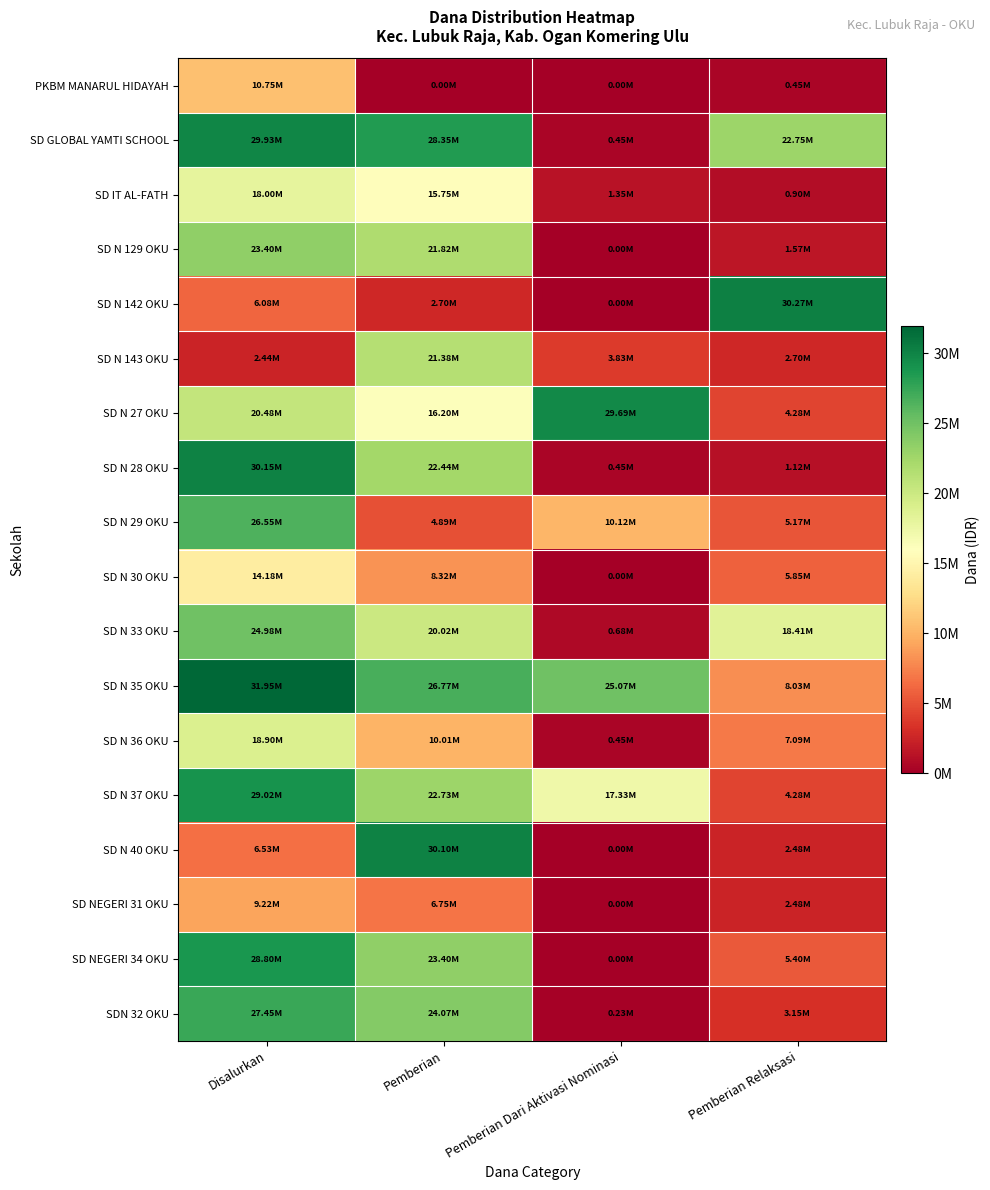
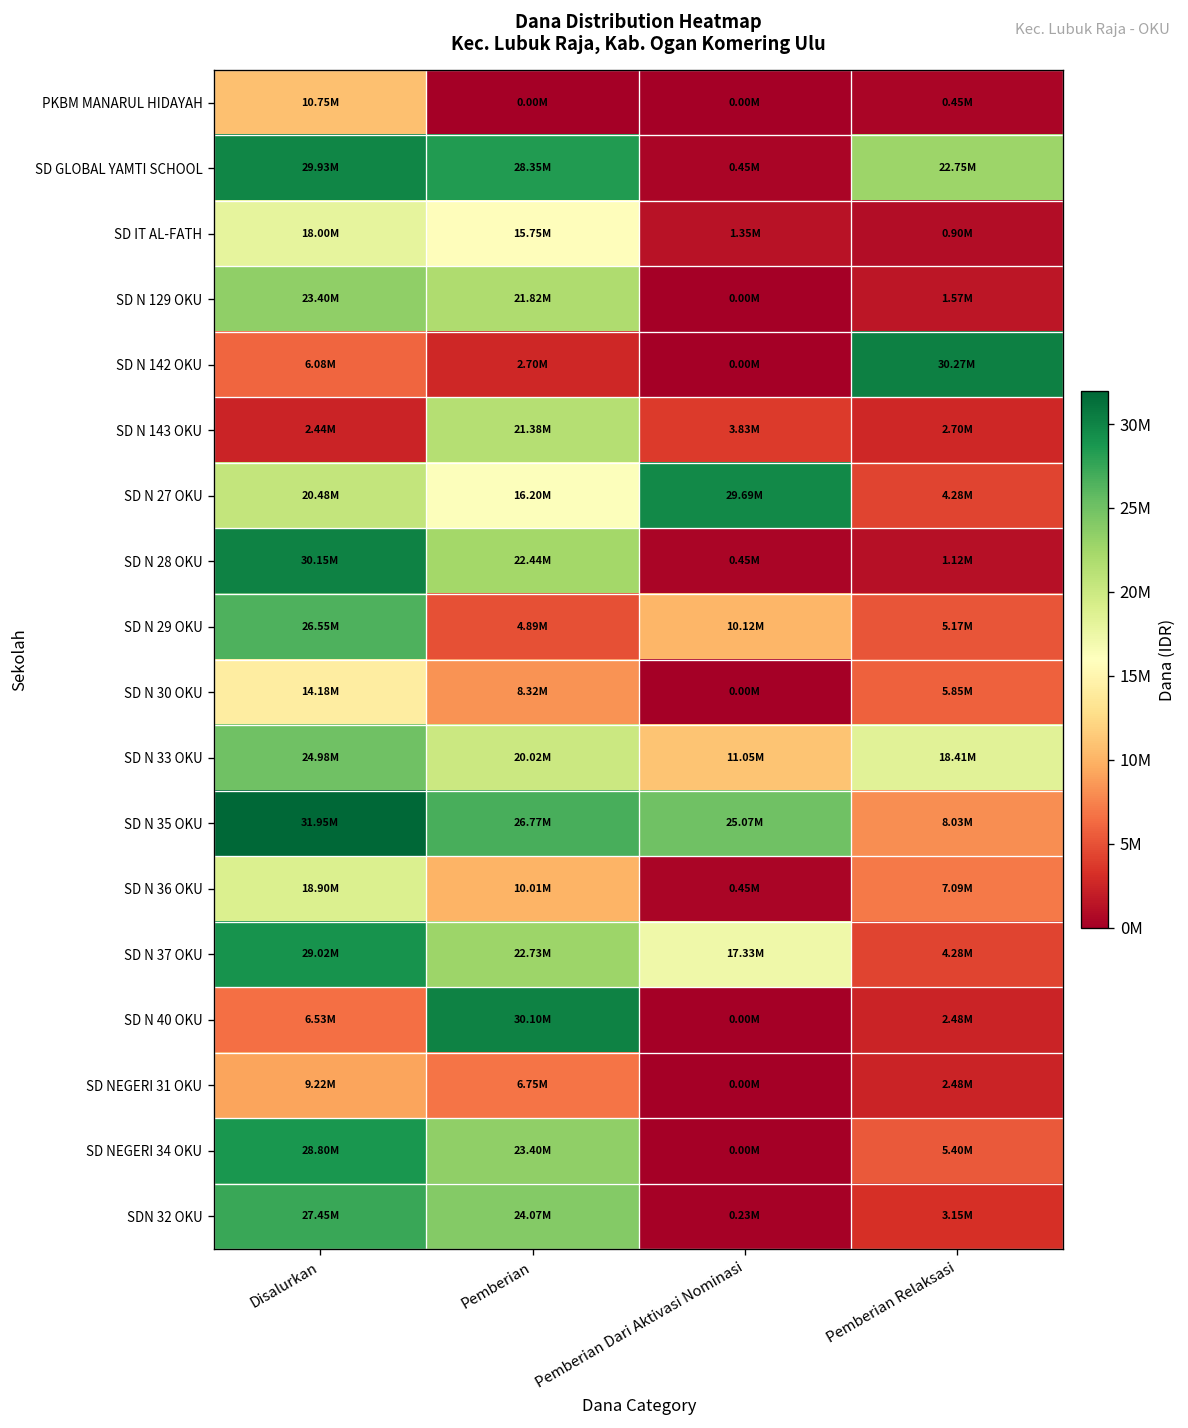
  {
    "PKBM MANARUL HIDAYAH": {
      "Disalurkan": "10.75M",
      "Pemberian": "0.00M",
      "Pemberian Dari Aktivasi Nominasi": "0.00M",
      "Pemberian Relaksasi": "0.45M"
    },
    "SD GLOBAL YAMTI SCHOOL": {
      "Disalurkan": "29.93M",
      "Pemberian": "28.35M",
      "Pemberian Dari Aktivasi Nominasi": "0.45M",
      "Pemberian Relaksasi": "22.75M"
    },
    "SD IT AL-FATH": {
      "Disalurkan": "18.00M",
      "Pemberian": "15.75M",
      "Pemberian Dari Aktivasi Nominasi": "1.35M",
      "Pemberian Relaksasi": "0.90M"
    },
    "SD N 129 OKU": {
      "Disalurkan": "23.40M",
      "Pemberian": "21.82M",
      "Pemberian Dari Aktivasi Nominasi": "0.00M",
      "Pemberian Relaksasi": "1.57M"
    },
    "SD N 142 OKU": {
      "Disalurkan": "6.08M",
      "Pemberian": "2.70M",
      "Pemberian Dari Aktivasi Nominasi": "0.00M",
      "Pemberian Relaksasi": "30.27M"
    },
    "SD N 143 OKU": {
      "Disalurkan": "2.44M",
      "Pemberian": "21.38M",
      "Pemberian Dari Aktivasi Nominasi": "3.83M",
      "Pemberian Relaksasi": "2.70M"
    },
    "SD N 27 OKU": {
      "Disalurkan": "20.48M",
      "Pemberian": "16.20M",
      "Pemberian Dari Aktivasi Nominasi": "29.69M",
      "Pemberian Relaksasi": "4.28M"
    },
    "SD N 28 OKU": {
      "Disalurkan": "30.15M",
      "Pemberian": "22.44M",
      "Pemberian Dari Aktivasi Nominasi": "0.45M",
      "Pemberian Relaksasi": "1.12M"
    },
    "SD N 29 OKU": {
      "Disalurkan": "26.55M",
      "Pemberian": "4.89M",
      "Pemberian Dari Aktivasi Nominasi": "10.12M",
      "Pemberian Relaksasi": "5.17M"
    },
    "SD N 30 OKU": {
      "Disalurkan": "14.18M",
      "Pemberian": "8.32M",
      "Pemberian Dari Aktivasi Nominasi": "0.00M",
      "Pemberian Relaksasi": "5.85M"
    },
    "SD N 33 OKU": {
      "Disalurkan": "24.98M",
      "Pemberian": "20.02M",
-     "Pemberian Dari Aktivasi Nominasi": "0.68M",
+     "Pemberian Dari Aktivasi Nominasi": "11.05M",
      "Pemberian Relaksasi": "18.41M"
    },
    "SD N 35 OKU": {
      "Disalurkan": "31.95M",
      "Pemberian": "26.77M",
      "Pemberian Dari Aktivasi Nominasi": "25.07M",
      "Pemberian Relaksasi": "8.03M"
    },
    "SD N 36 OKU": {
      "Disalurkan": "18.90M",
      "Pemberian": "10.01M",
      "Pemberian Dari Aktivasi Nominasi": "0.45M",
      "Pemberian Relaksasi": "7.09M"
    },
    "SD N 37 OKU": {
      "Disalurkan": "29.02M",
      "Pemberian": "22.73M",
      "Pemberian Dari Aktivasi Nominasi": "17.33M",
      "Pemberian Relaksasi": "4.28M"
    },
    "SD N 40 OKU": {
      "Disalurkan": "6.53M",
      "Pemberian": "30.10M",
      "Pemberian Dari Aktivasi Nominasi": "0.00M",
      "Pemberian Relaksasi": "2.48M"
    },
    "SD NEGERI 31 OKU": {
      "Disalurkan": "9.22M",
      "Pemberian": "6.75M",
      "Pemberian Dari Aktivasi Nominasi": "0.00M",
      "Pemberian Relaksasi": "2.48M"
    },
    "SD NEGERI 34 OKU": {
      "Disalurkan": "28.80M",
      "Pemberian": "23.40M",
      "Pemberian Dari Aktivasi Nominasi": "0.00M",
      "Pemberian Relaksasi": "5.40M"
    },
    "SDN 32 OKU": {
      "Disalurkan": "27.45M",
      "Pemberian": "24.07M",
      "Pemberian Dari Aktivasi Nominasi": "0.23M",
      "Pemberian Relaksasi": "3.15M"
    }
  }
